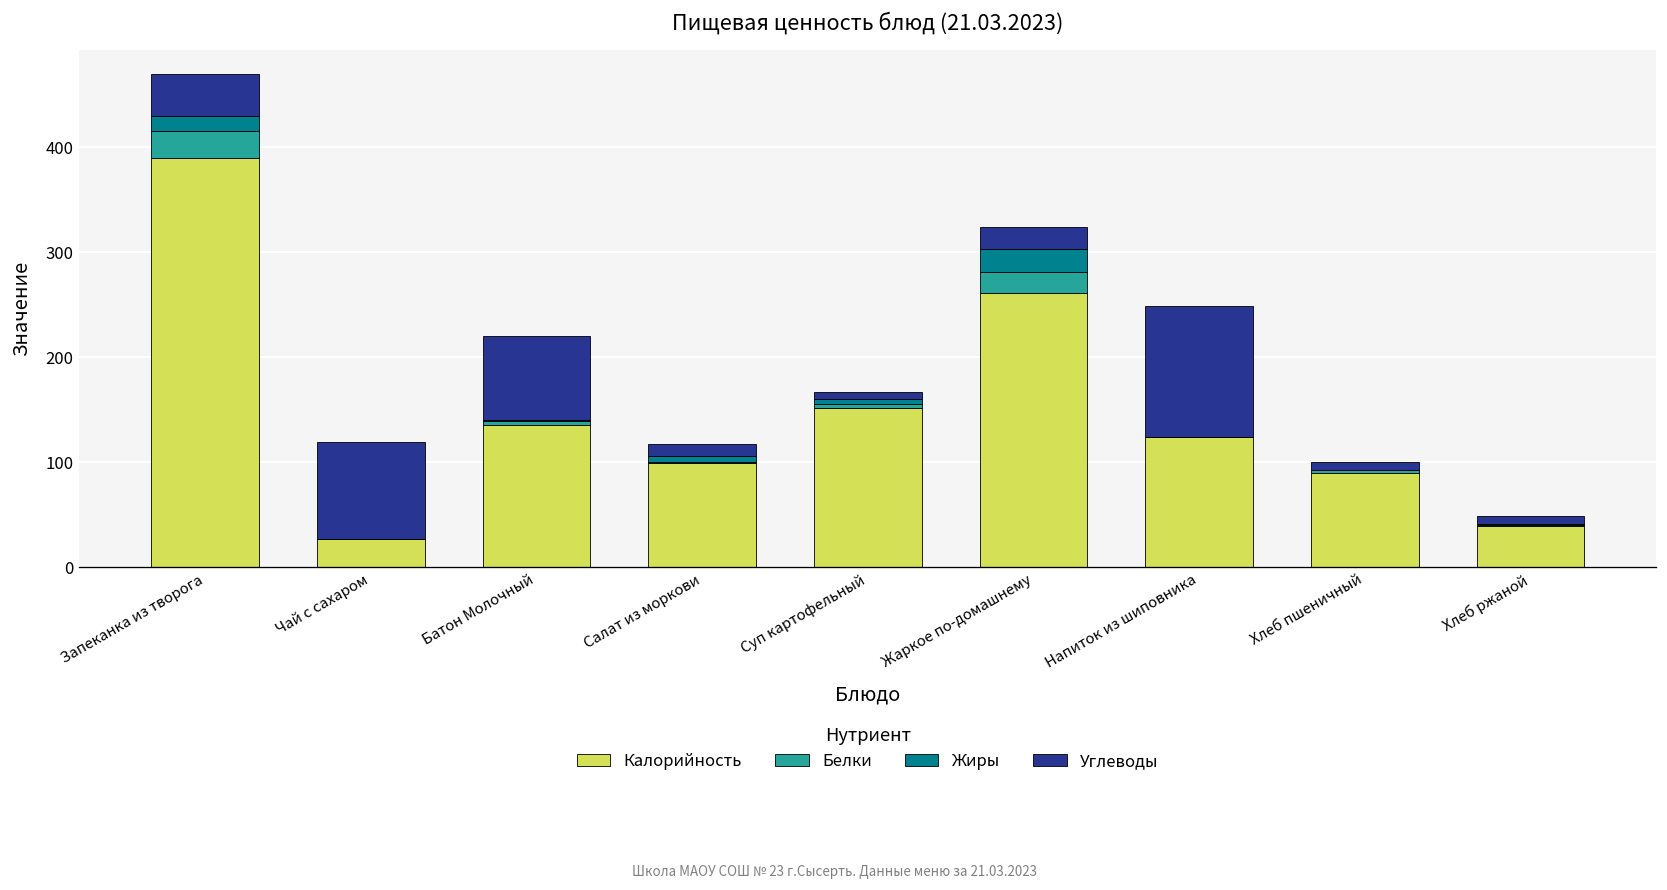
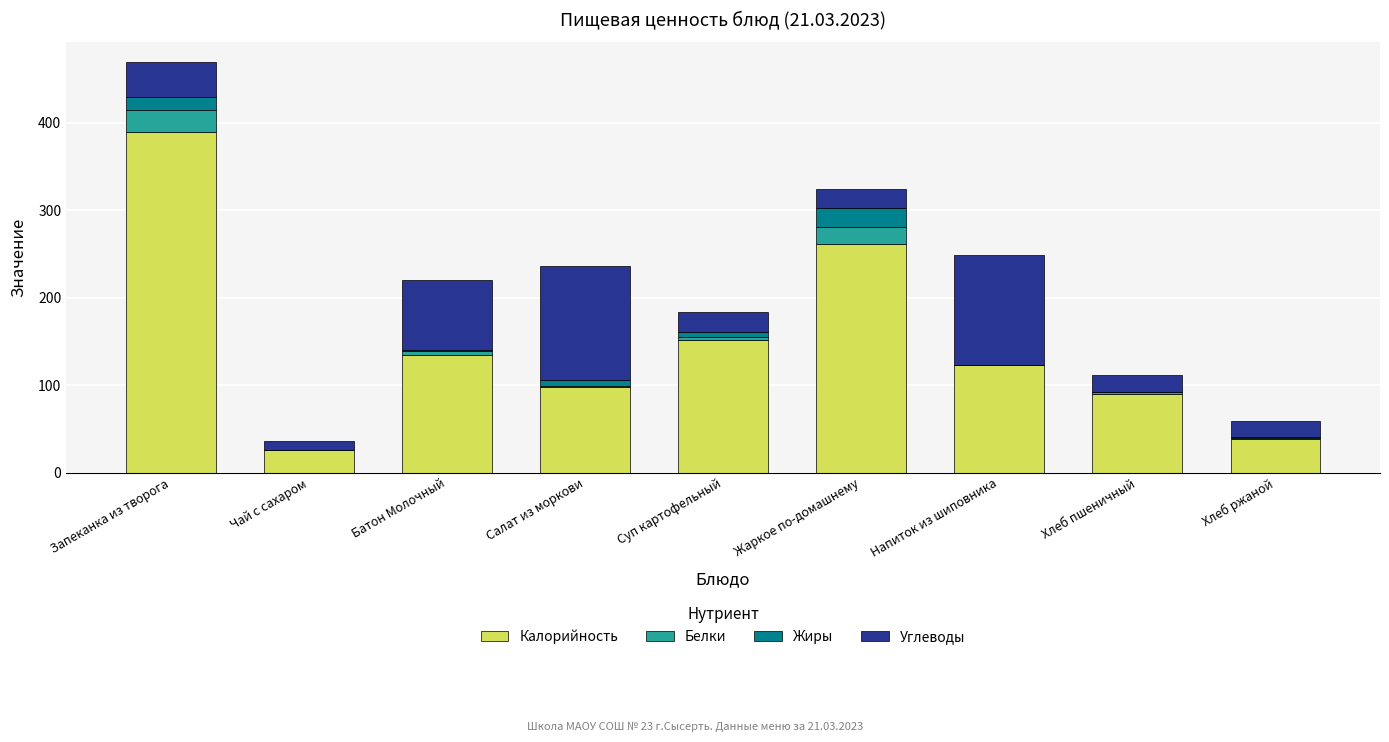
  {
    "Калорийность": {
      "Запеканка из творога": 390,
      "Чай с сахаром": 30,
      "Батон Молочный": 130,
      "Салат из моркови": 100,
      "Суп картофельный": 150,
      "Жаркое по-домашнему": 260,
      "Напиток из шиповника": 120,
      "Хлеб пшеничный": 90,
      "Хлеб ржаной": 40
    },
    "Углеводы": {
      "Запеканка из творога": 40,
-     "Чай с сахаром": 90,
+     "Чай с сахаром": 10,
      "Батон Молочный": 80,
-     "Салат из моркови": 10,
-     "Суп картофельный": 10,
+     "Салат из моркови": 130,
+     "Суп картофельный": 20,
      "Жаркое по-домашнему": 20,
      "Напиток из шиповника": 120,
-     "Хлеб пшеничный": 10,
-     "Хлеб ржаной": 10
+     "Хлеб пшеничный": 20,
+     "Хлеб ржаной": 20
    }
  }
